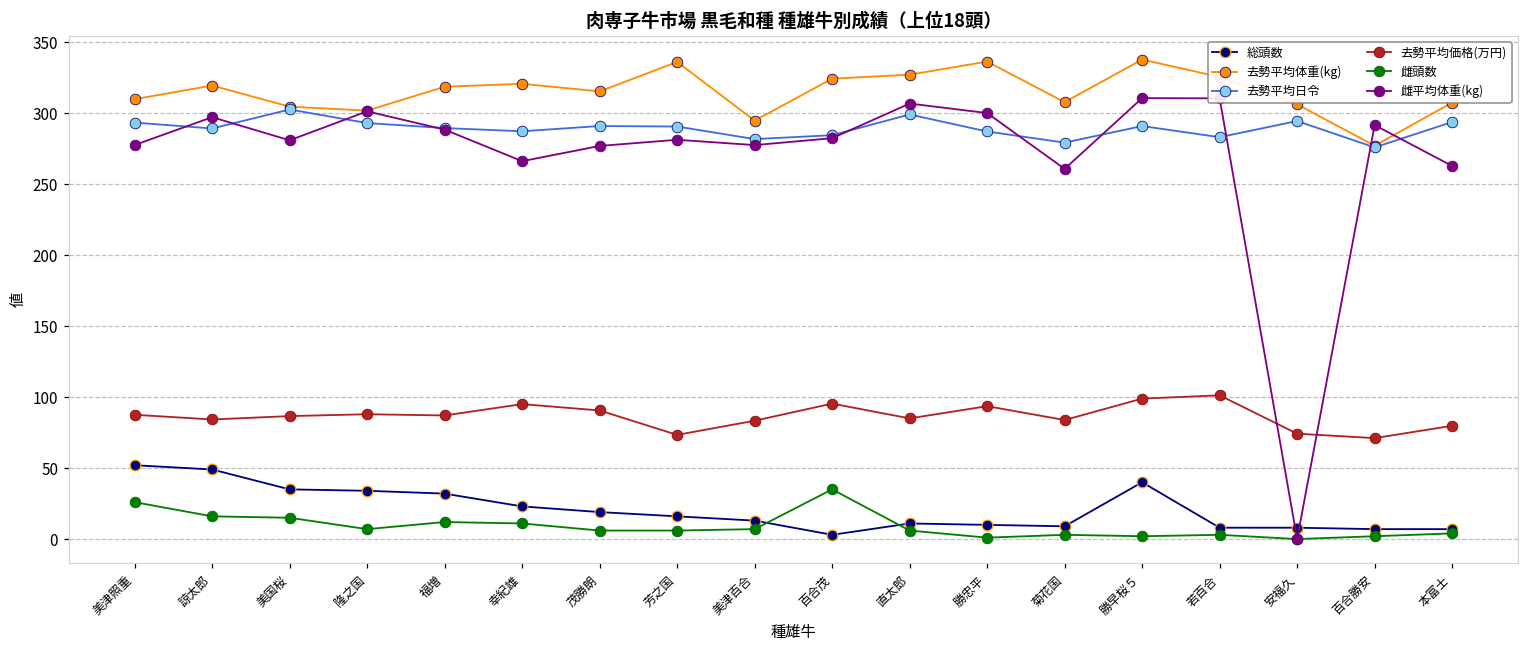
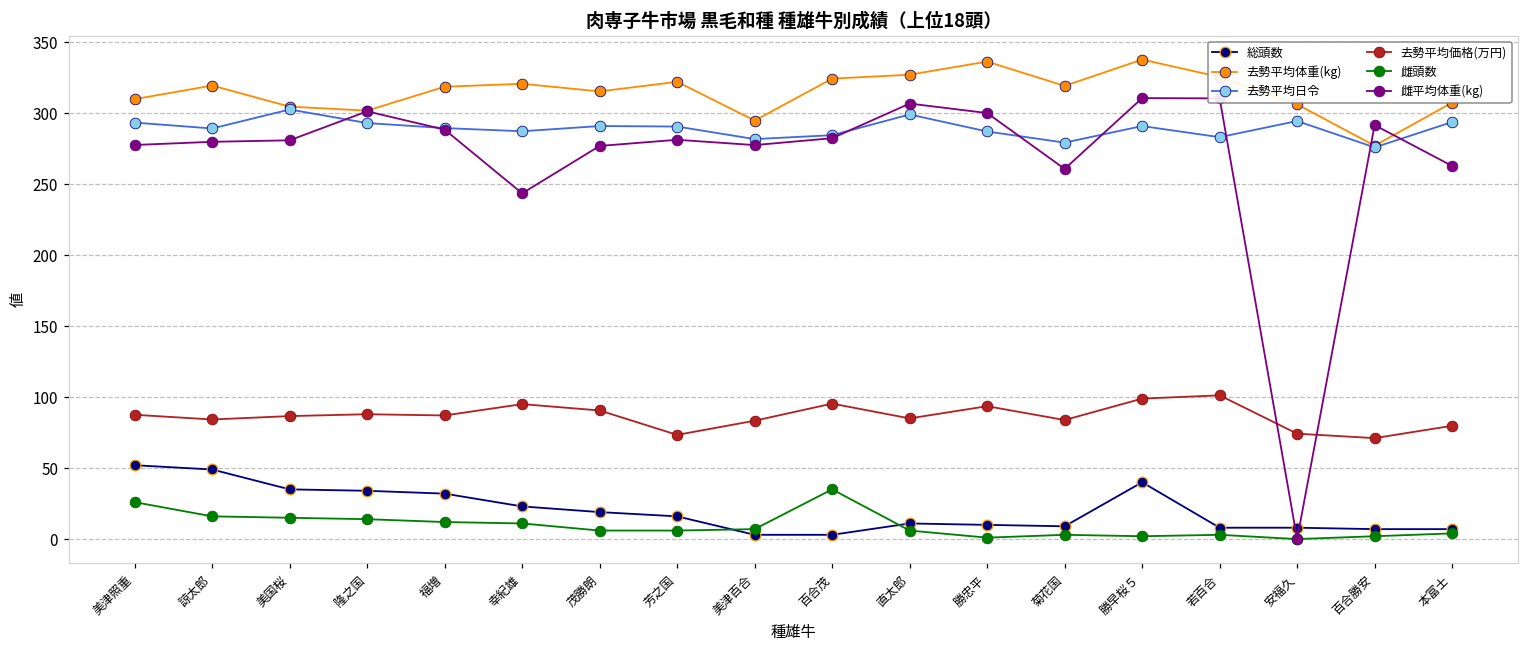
  {
    "総頭数": {
      "美津照重": 52,
      "諒太郎": 49,
      "美国桜": 35,
      "隆之国": 34,
      "福増": 32,
      "幸紀雄": 23,
      "茂勝朗": 19,
      "芳之国": 16,
-     "美津百合": 13,
+     "美津百合": 3,
      "百合茂": 3,
      "直太郎": 11,
      "勝忠平": 10,
      "菊花国": 9,
      "勝早桜５": 40,
      "若百合": 8,
      "安福久": 8,
      "百合勝安": 7,
      "本富士": 7
    },
    "去勢平均体重(kg)": {
      "美津照重": 310,
      "諒太郎": 319,
      "美国桜": 305,
      "福増": 319,
      "幸紀雄": 321,
      "茂勝朗": 315,
-     "芳之国": 336,
+     "芳之国": 322,
      "美津百合": 295,
      "百合茂": 324,
      "直太郎": 327,
      "勝忠平": 336,
-     "菊花国": 308,
+     "菊花国": 319,
      "勝早桜５": 338,
      "安福久": 306,
      "本富士": 307
    },
    "去勢平均日令": {
      "美津照重": 293,
      "諒太郎": 289,
      "美国桜": 303,
      "隆之国": 293,
      "幸紀雄": 287,
      "茂勝朗": 291,
      "芳之国": 291,
      "美津百合": 282,
      "百合茂": 284,
      "直太郎": 299,
      "勝忠平": 287,
      "菊花国": 279,
      "勝早桜５": 291,
      "若百合": 283,
      "安福久": 294,
      "本富士": 294
    },
    "去勢平均価格(万円)": {
      "美津照重": 88,
      "諒太郎": 84,
      "美国桜": 87,
      "隆之国": 88,
      "福増": 87,
      "幸紀雄": 95,
      "茂勝朗": 91,
      "芳之国": 73,
      "美津百合": 83,
      "百合茂": 95,
      "直太郎": 85,
      "勝忠平": 94,
      "菊花国": 84,
      "勝早桜５": 99,
      "若百合": 101,
      "安福久": 74,
      "百合勝安": 71,
      "本富士": 80
    },
    "雌頭数": {
      "美津照重": 26,
      "諒太郎": 16,
      "美国桜": 15,
-     "隆之国": 7,
+     "隆之国": 14,
      "福増": 12,
      "幸紀雄": 11,
      "茂勝朗": 6,
      "芳之国": 6,
      "美津百合": 7,
      "百合茂": 35,
      "直太郎": 6,
      "勝忠平": 1,
      "菊花国": 3,
      "勝早桜５": 2,
      "若百合": 3,
      "百合勝安": 2,
      "本富士": 4
    },
    "雌平均体重(kg)": {
      "美津照重": 278,
-     "諒太郎": 297,
+     "諒太郎": 280,
      "美国桜": 281,
-     "幸紀雄": 266,
+     "幸紀雄": 243,
      "茂勝朗": 277,
      "芳之国": 281,
      "美津百合": 277,
      "百合茂": 282,
      "直太郎": 307,
      "勝忠平": 300,
      "菊花国": 261,
      "勝早桜５": 311,
      "百合勝安": 292,
      "本富士": 263
    }
  }
